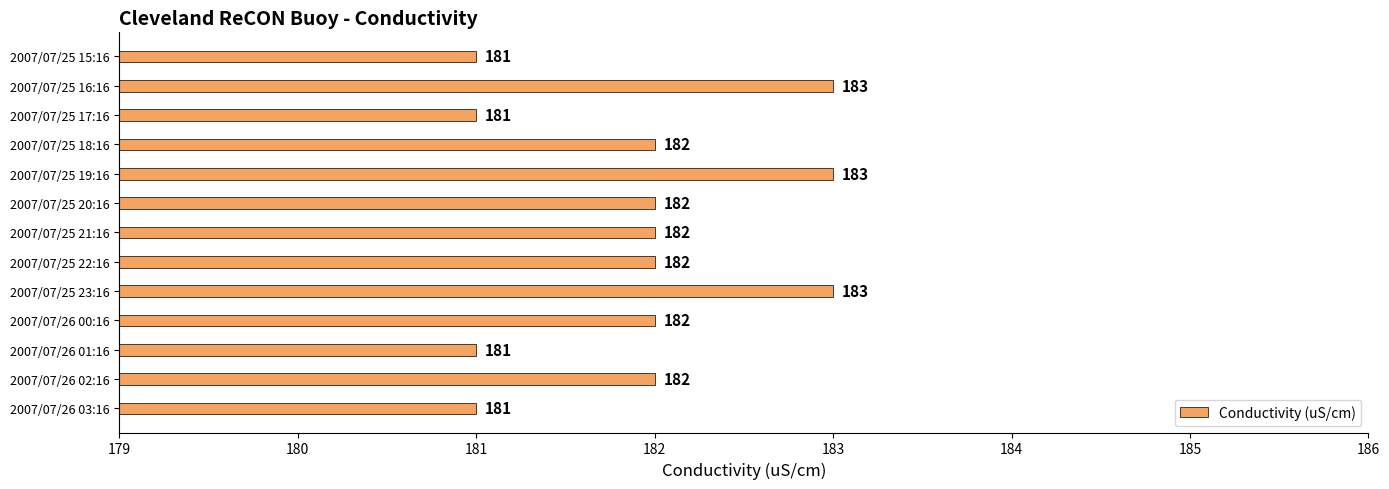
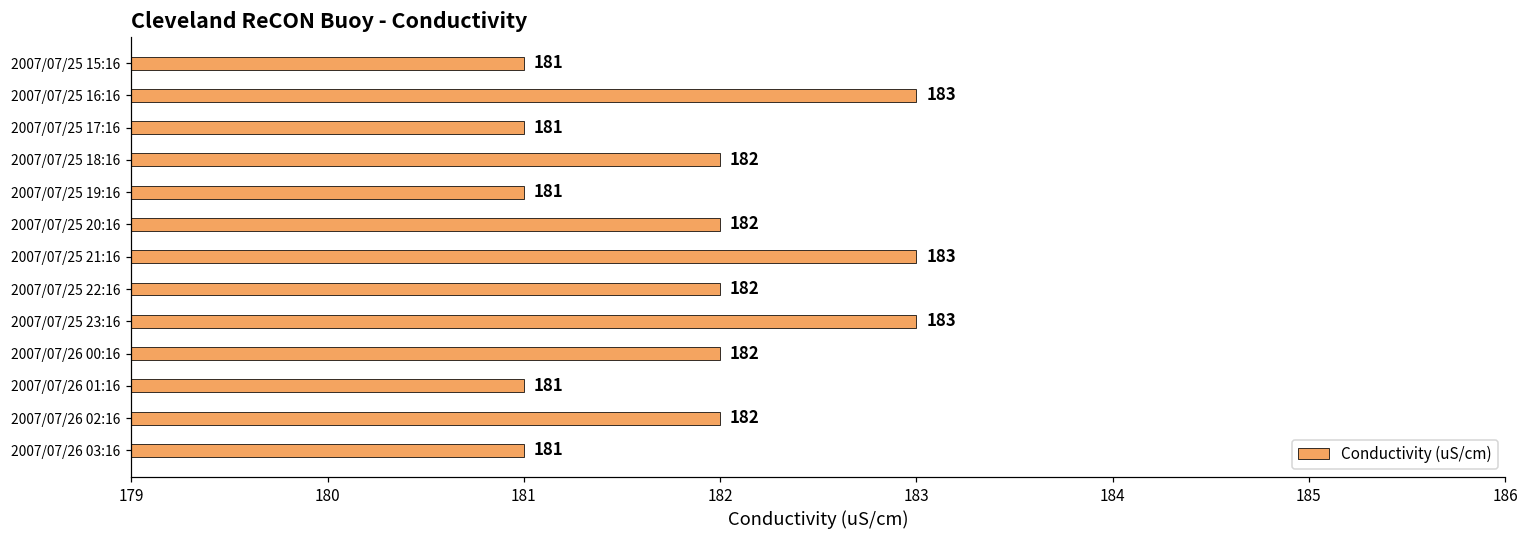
  {
    "2007/07/25 15:16": 181,
    "2007/07/25 16:16": 183,
    "2007/07/25 17:16": 181,
    "2007/07/25 18:16": 182,
-   "2007/07/25 19:16": 183,
+   "2007/07/25 19:16": 181,
    "2007/07/25 20:16": 182,
-   "2007/07/25 21:16": 182,
+   "2007/07/25 21:16": 183,
    "2007/07/25 22:16": 182,
    "2007/07/25 23:16": 183,
    "2007/07/26 00:16": 182,
    "2007/07/26 01:16": 181,
    "2007/07/26 02:16": 182,
    "2007/07/26 03:16": 181
  }
